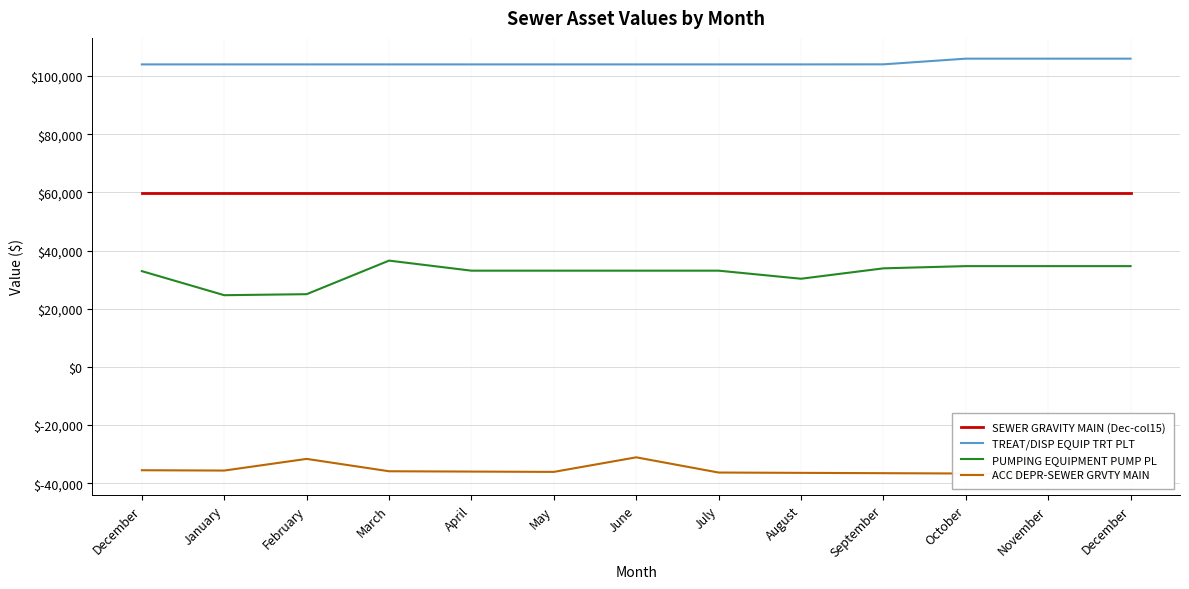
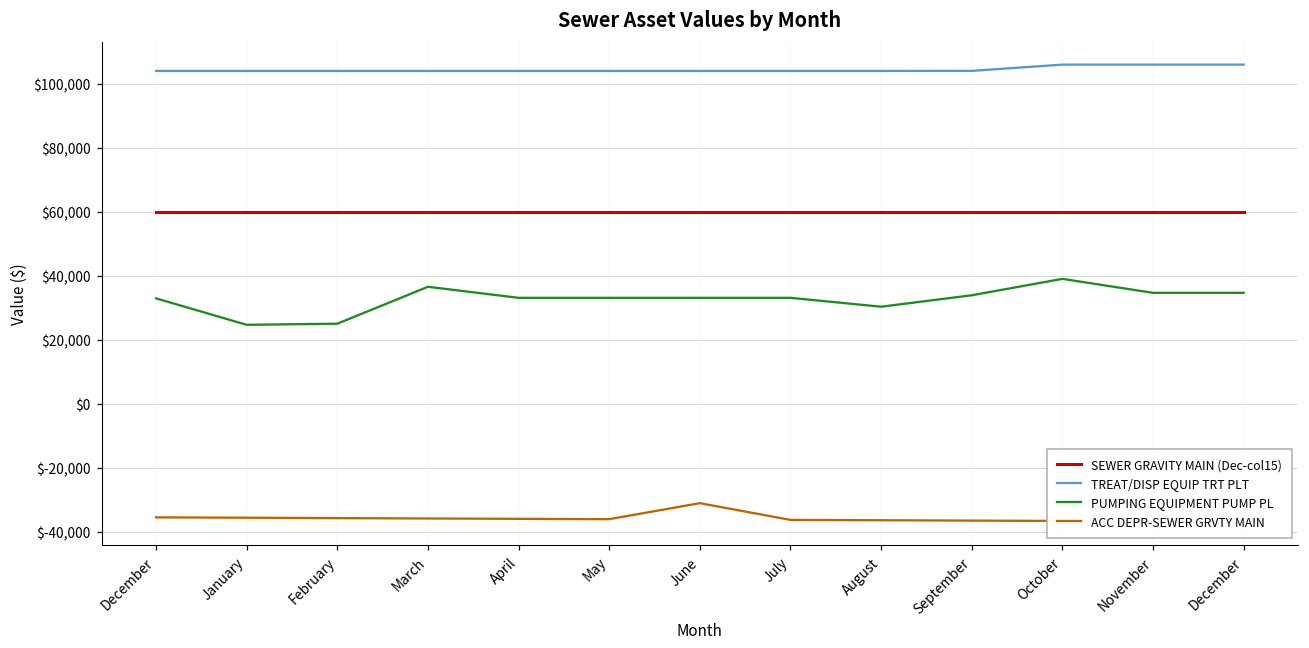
  {
    "SEWER GRAVITY MAIN (Dec-col15)": {
      "January": "$60,000",
      "February": "$60,000",
      "March": "$60,000",
      "April": "$60,000",
      "May": "$60,000",
      "June": "$60,000",
      "July": "$60,000",
      "August": "$60,000",
      "September": "$60,000",
      "October": "$60,000",
      "November": "$60,000"
    },
    "TREAT/DISP EQUIP TRT PLT": {
      "January": "$104,000",
      "February": "$104,000",
      "March": "$104,000",
      "April": "$104,000",
      "May": "$104,000",
      "June": "$104,000",
      "July": "$104,000",
      "August": "$104,000",
      "September": "$104,000",
      "October": "$106,000",
      "November": "$106,000"
    },
    "PUMPING EQUIPMENT PUMP PL": {
      "January": "$25,000",
      "February": "$25,000",
      "March": "$37,000",
      "April": "$33,000",
      "May": "$33,000",
      "June": "$33,000",
      "July": "$33,000",
      "August": "$30,000",
      "September": "$34,000",
-     "October": "$35,000",
+     "October": "$39,000",
      "November": "$35,000"
    },
    "ACC DEPR-SEWER GRVTY MAIN": {
      "January": "$-36,000",
-     "February": "$-32,000",
+     "February": "$-36,000",
      "March": "$-36,000",
      "April": "$-36,000",
      "May": "$-36,000",
      "June": "$-31,000",
      "July": "$-36,000",
      "August": "$-36,000",
      "September": "$-37,000"
    }
  }
